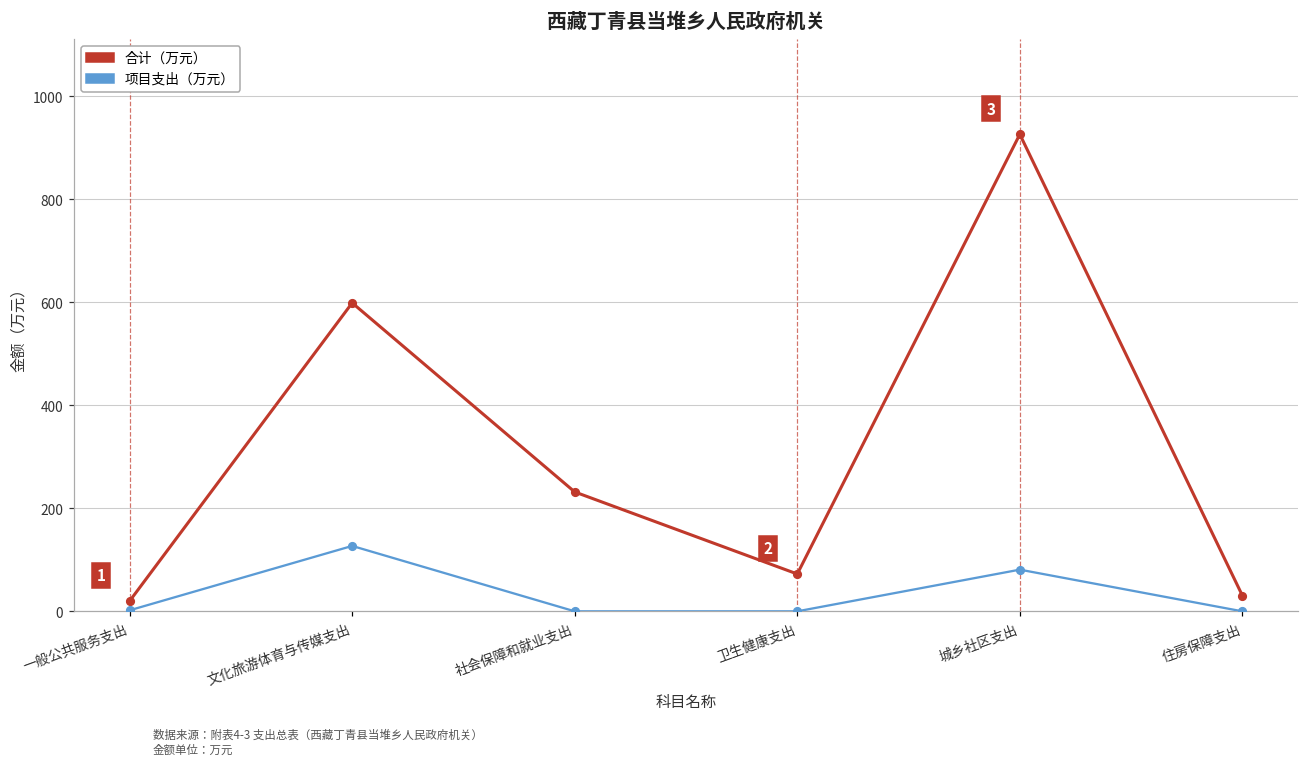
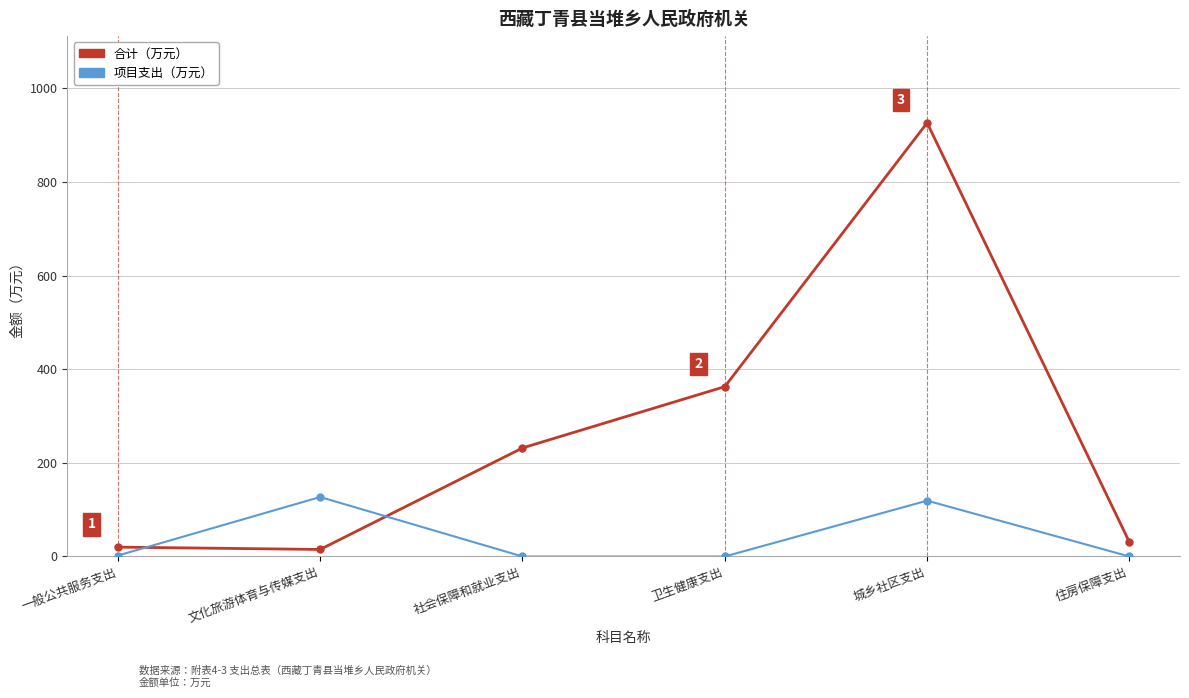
  {
    "合计（万元）": {
      "一般公共服务支出": 20,
-     "文化旅游体育与传媒支出": 600,
+     "文化旅游体育与传媒支出": 20,
      "社会保障和就业支出": 230,
-     "卫生健康支出": 70,
+     "卫生健康支出": 360,
      "城乡社区支出": 930,
      "住房保障支出": 30
    },
    "项目支出（万元）": {
      "一般公共服务支出": 0,
      "文化旅游体育与传媒支出": 130,
      "社会保障和就业支出": 0,
      "卫生健康支出": 0,
-     "城乡社区支出": 80,
+     "城乡社区支出": 120,
      "住房保障支出": 0
    }
  }
